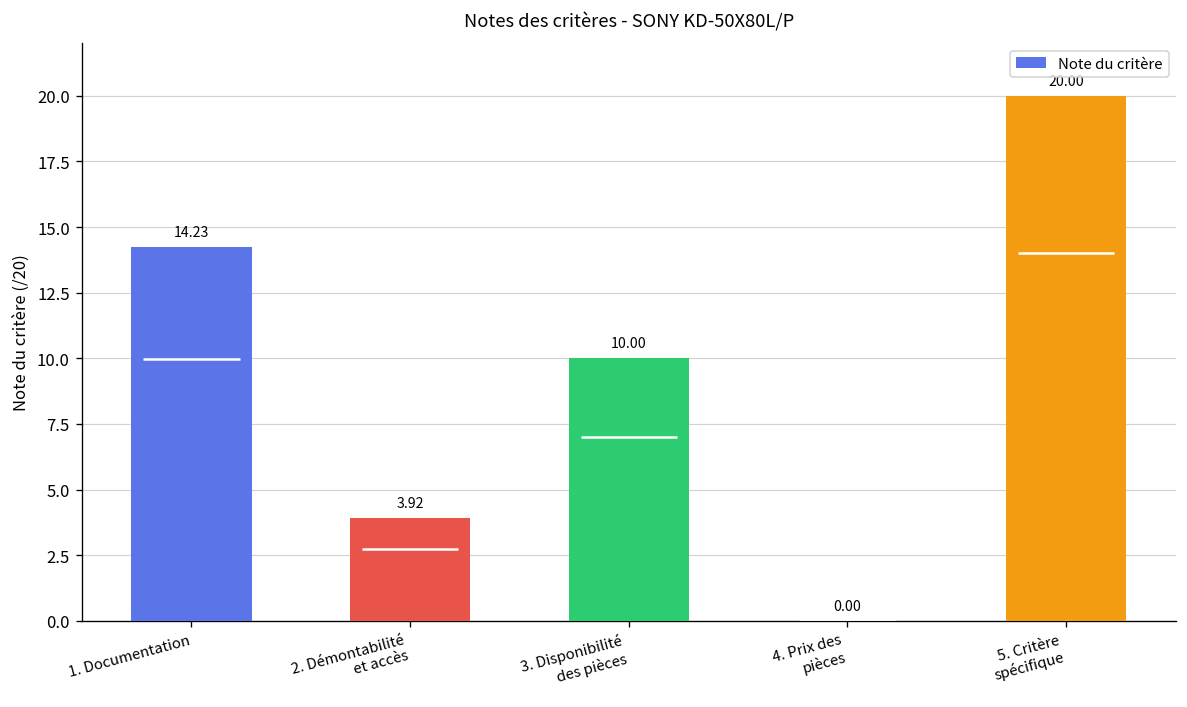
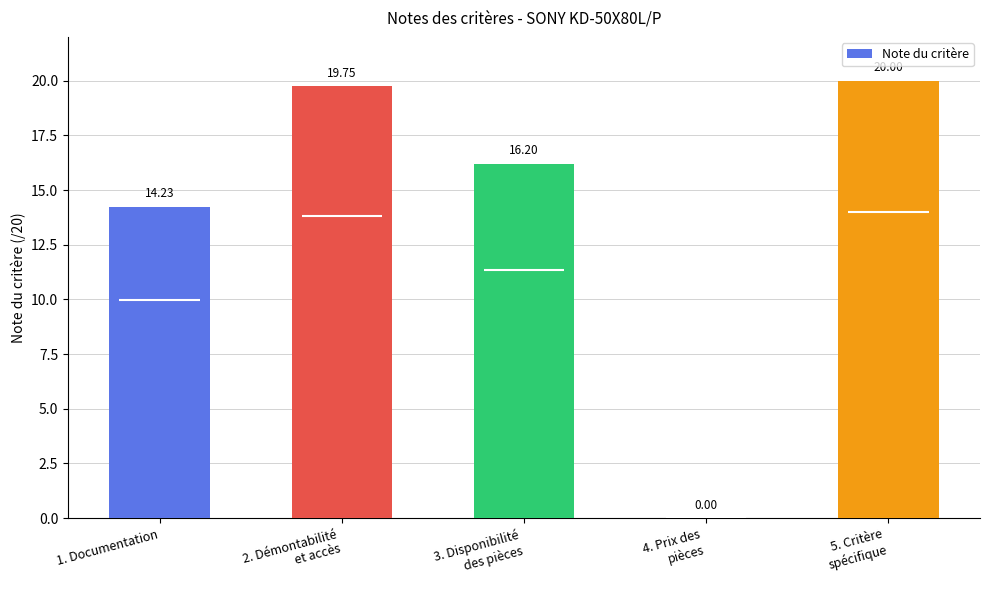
  {
    "1. Documentation": 14.23,
-   "2. Démontabilité et accès": 3.92,
-   "3. Disponibilité des pièces": 10.00,
+   "2. Démontabilité et accès": 19.75,
+   "3. Disponibilité des pièces": 16.20,
    "4. Prix des pièces": 0.00
  }
